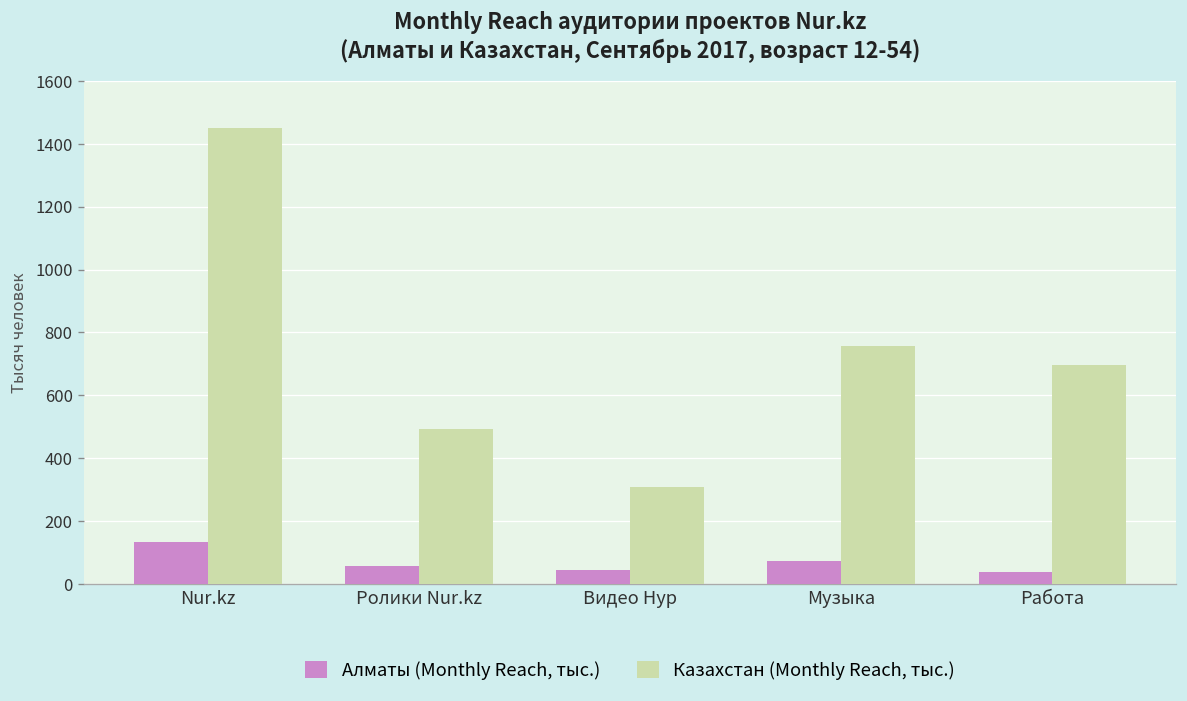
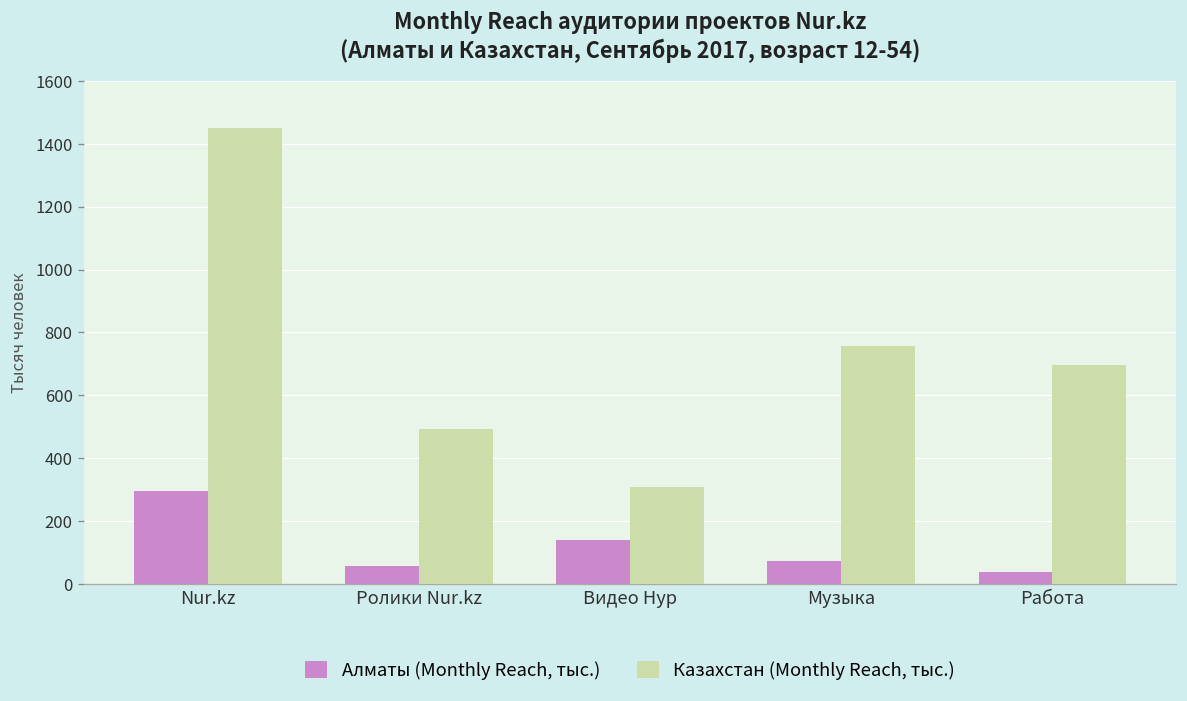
  {
    "Алматы (Monthly Reach, тыс.)": {
-     "Nur.kz": 130,
+     "Nur.kz": 300,
      "Ролики Nur.kz": 60,
-     "Видео Нур": 50,
+     "Видео Нур": 140,
      "Музыка": 70,
      "Работа": 40
    },
    "Казахстан (Monthly Reach, тыс.)": {
      "Nur.kz": 1450,
      "Ролики Nur.kz": 490,
      "Видео Нур": 310,
      "Музыка": 760,
      "Работа": 700
    }
  }
